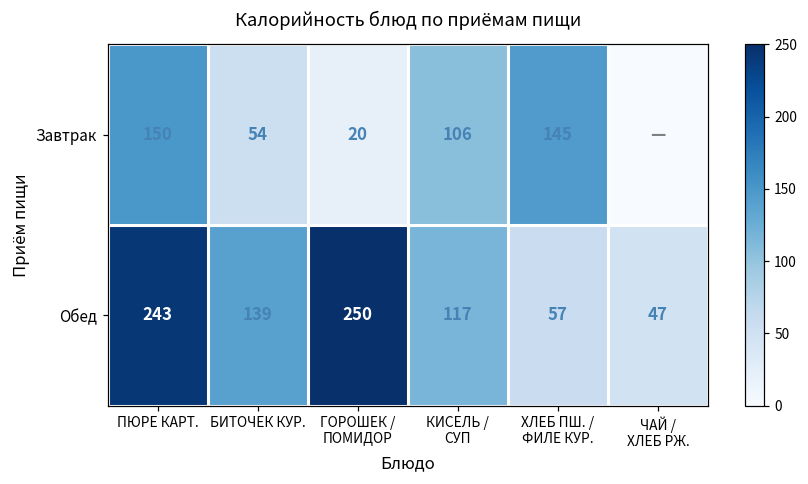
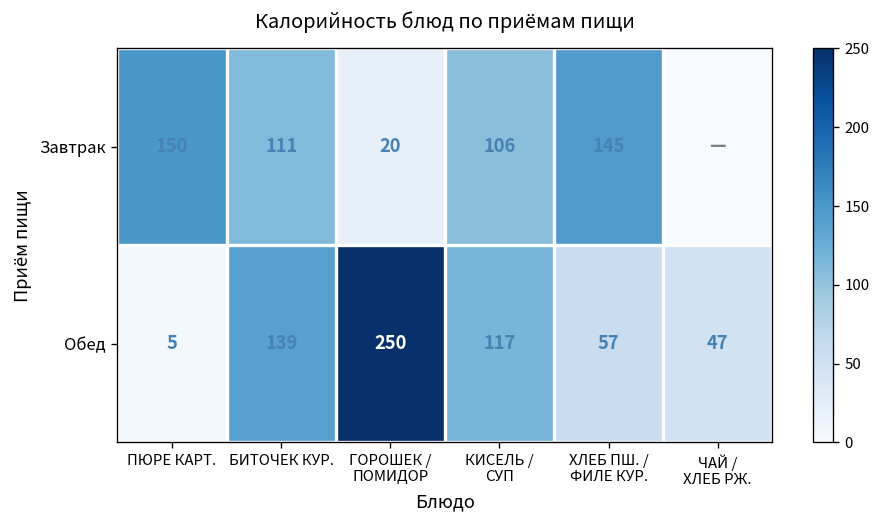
  {
    "Завтрак": {
-     "БИТОЧЕК КУР.": 54,
+     "БИТОЧЕК КУР.": 111,
      "ГОРОШЕК / ПОМИДОР": 20,
      "КИСЕЛЬ / СУП": 106
    },
    "Обед": {
-     "ПЮРЕ КАРТ.": 243,
+     "ПЮРЕ КАРТ.": 5,
      "ГОРОШЕК / ПОМИДОР": 250,
      "КИСЕЛЬ / СУП": 117,
      "ХЛЕБ ПШ. / ФИЛЕ КУР.": 57,
      "ЧАЙ / ХЛЕБ РЖ.": 47
    }
  }
